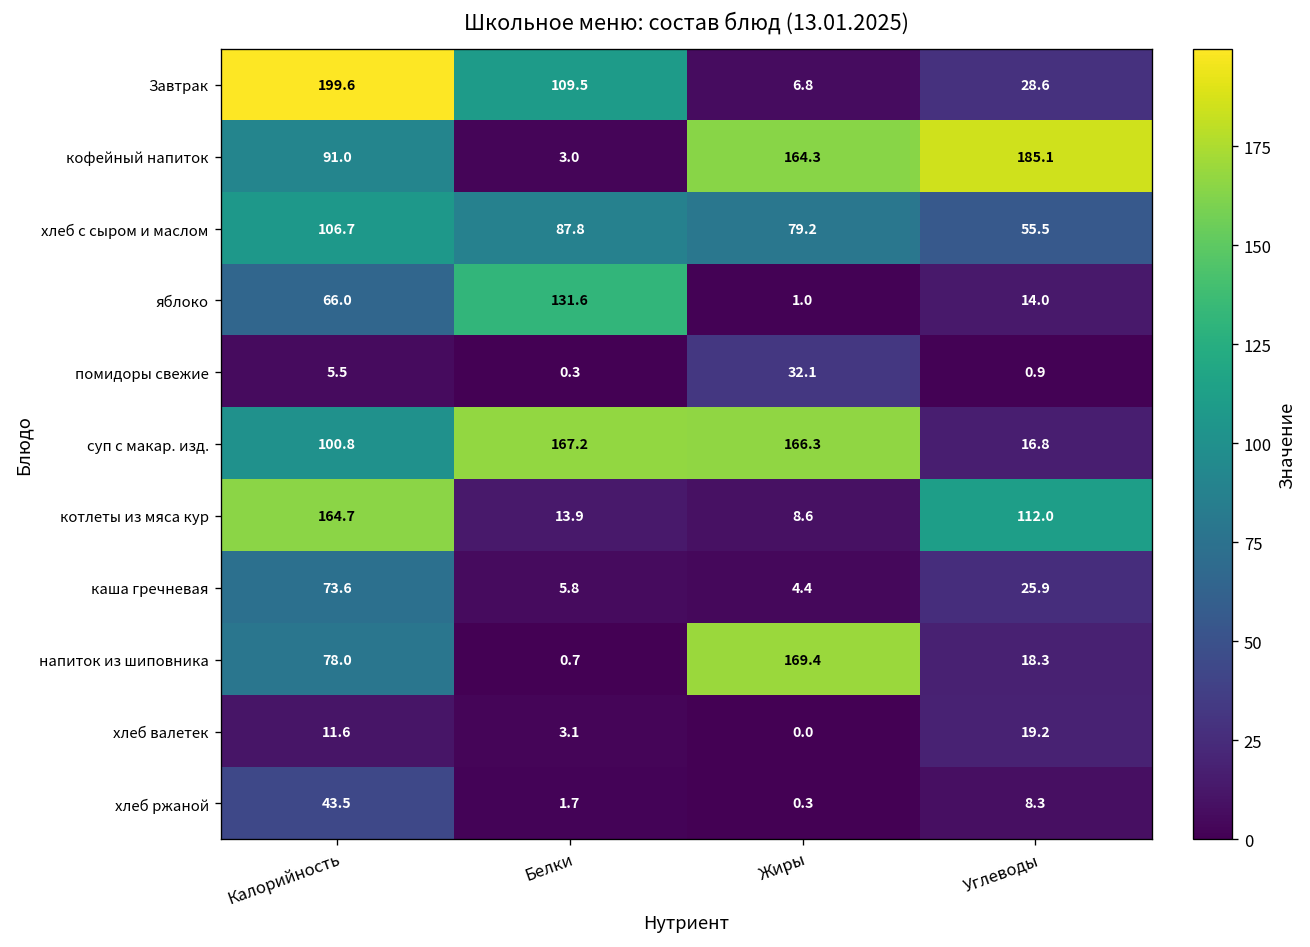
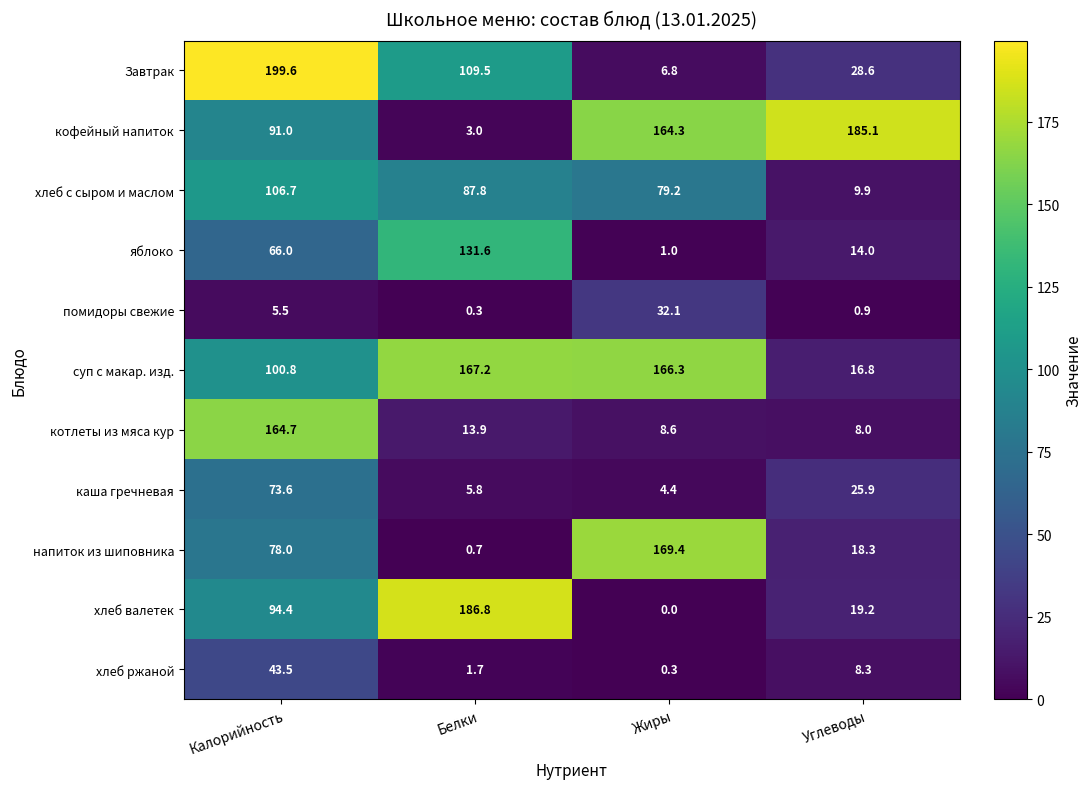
  {
    "Завтрак": {
      "Калорийность": 199.6,
      "Белки": 109.5,
      "Жиры": 6.8,
      "Углеводы": 28.6
    },
    "кофейный напиток": {
      "Калорийность": 91.0,
      "Белки": 3.0,
      "Жиры": 164.3,
      "Углеводы": 185.1
    },
    "хлеб с сыром и маслом": {
      "Калорийность": 106.7,
      "Белки": 87.8,
      "Жиры": 79.2,
-     "Углеводы": 55.5
+     "Углеводы": 9.9
    },
    "яблоко": {
      "Калорийность": 66.0,
      "Белки": 131.6,
      "Жиры": 1.0,
      "Углеводы": 14.0
    },
    "помидоры свежие": {
      "Калорийность": 5.5,
      "Белки": 0.3,
      "Жиры": 32.1,
      "Углеводы": 0.9
    },
    "суп с макар. изд.": {
      "Калорийность": 100.8,
      "Белки": 167.2,
      "Жиры": 166.3,
      "Углеводы": 16.8
    },
    "котлеты из мяса кур": {
      "Калорийность": 164.7,
      "Белки": 13.9,
      "Жиры": 8.6,
-     "Углеводы": 112.0
+     "Углеводы": 8.0
    },
    "каша гречневая": {
      "Калорийность": 73.6,
      "Белки": 5.8,
      "Жиры": 4.4,
      "Углеводы": 25.9
    },
    "напиток из шиповника": {
      "Калорийность": 78.0,
      "Белки": 0.7,
      "Жиры": 169.4,
      "Углеводы": 18.3
    },
    "хлеб валетек": {
-     "Калорийность": 11.6,
-     "Белки": 3.1,
+     "Калорийность": 94.4,
+     "Белки": 186.8,
      "Жиры": 0.0,
      "Углеводы": 19.2
    },
    "хлеб ржаной": {
      "Калорийность": 43.5,
      "Белки": 1.7,
      "Жиры": 0.3,
      "Углеводы": 8.3
    }
  }
